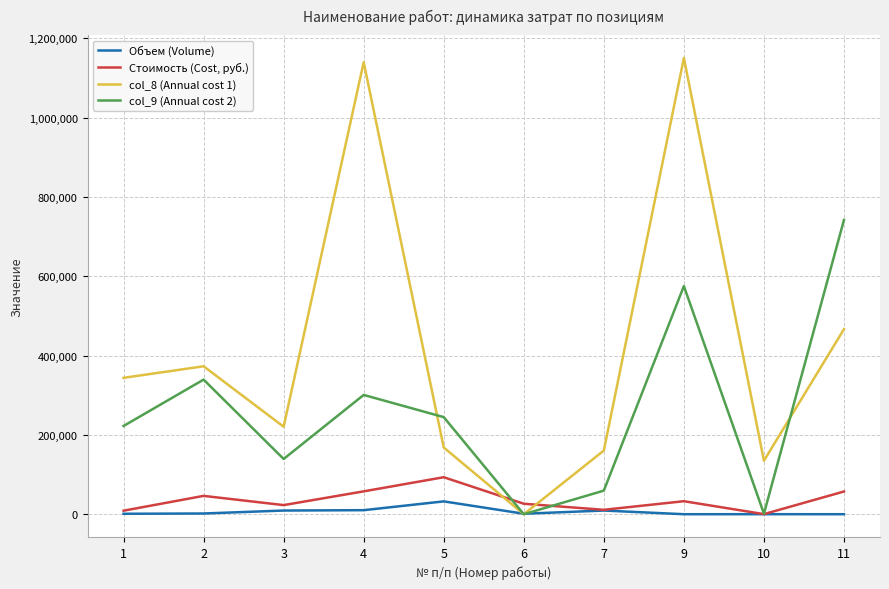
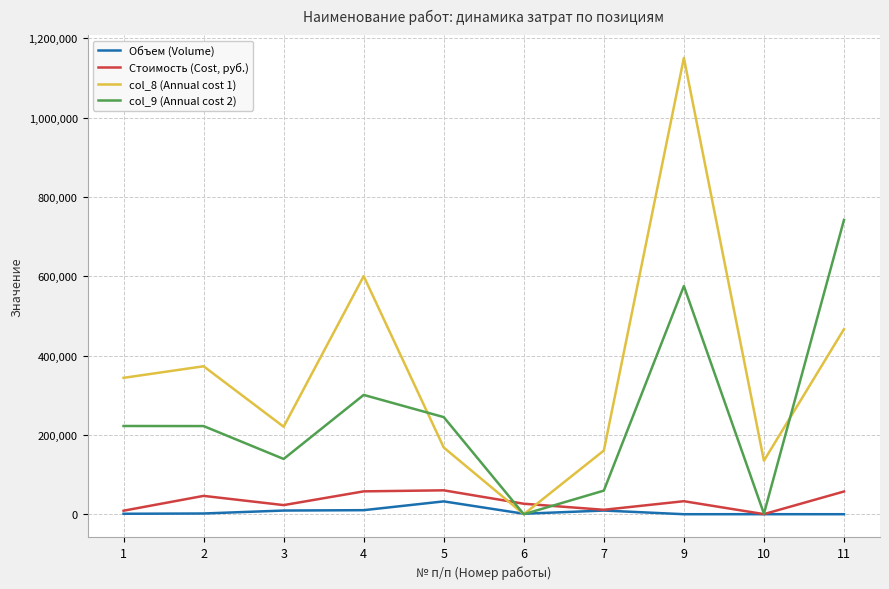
  {
    "Объем (Volume)": {
      "1": "0",
      "2": "0",
      "3": "10,000",
      "4": "10,000",
      "5": "30,000",
      "9": "0",
      "11": "0"
    },
    "Стоимость (Cost, руб.)": {
      "1": "10,000",
      "2": "50,000",
      "3": "20,000",
      "4": "60,000",
-     "5": "90,000",
+     "5": "60,000",
      "6": "30,000",
      "9": "30,000",
      "11": "60,000"
    },
    "col_8 (Annual cost 1)": {
      "1": "340,000",
      "2": "370,000",
      "3": "220,000",
-     "4": "1,140,000",
+     "4": "600,000",
      "5": "170,000",
      "7": "160,000",
      "9": "1,150,000",
      "10": "130,000",
      "11": "470,000"
    },
    "col_9 (Annual cost 2)": {
      "1": "220,000",
-     "2": "340,000",
+     "2": "220,000",
      "3": "140,000",
      "4": "300,000",
      "5": "240,000",
      "7": "60,000",
      "9": "580,000",
      "11": "740,000"
    }
  }
